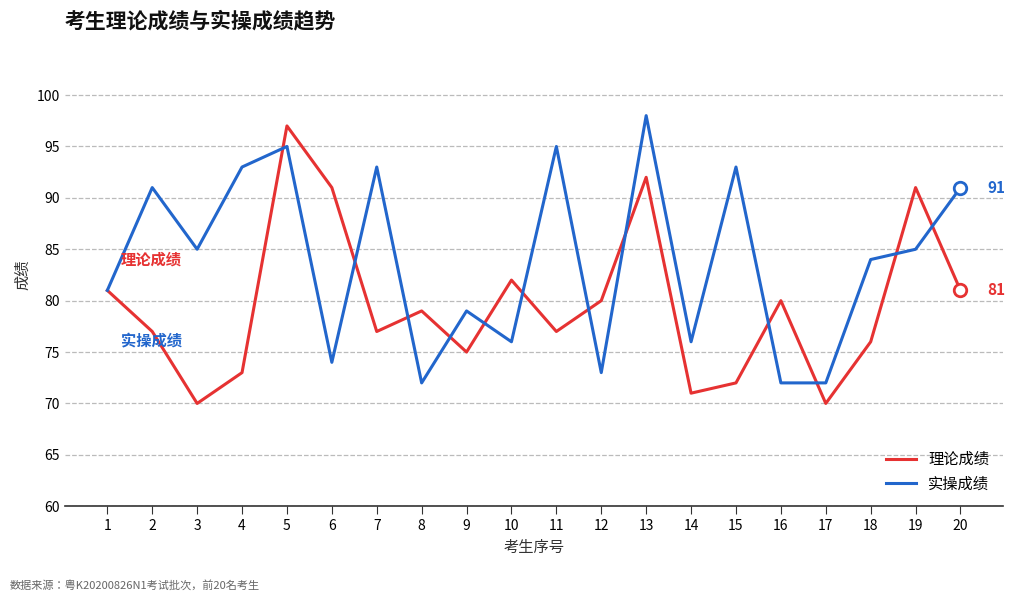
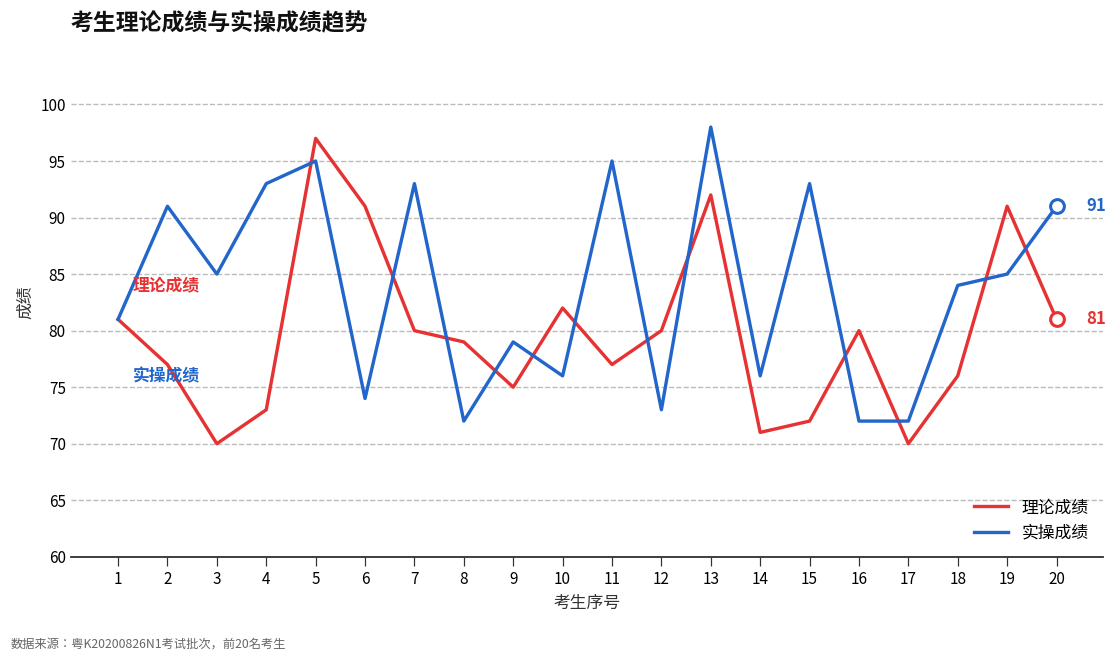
  {
    "理论成绩": {
      "2": 77,
      "3": 70,
      "4": 73,
      "5": 97,
      "6": 91,
-     "7": 77,
+     "7": 80,
      "8": 79,
      "9": 75,
      "10": 82,
      "11": 77,
      "12": 80,
      "13": 92,
      "14": 71,
      "15": 72,
      "16": 80,
      "17": 70,
      "18": 76,
      "19": 91
    },
    "实操成绩": {
      "2": 91,
      "3": 85,
      "4": 93,
      "5": 95,
      "6": 74,
      "7": 93,
      "8": 72,
      "9": 79,
      "10": 76,
      "11": 95,
      "12": 73,
      "13": 98,
      "14": 76,
      "15": 93,
      "16": 72,
      "17": 72,
      "18": 84,
      "19": 85
    }
  }
